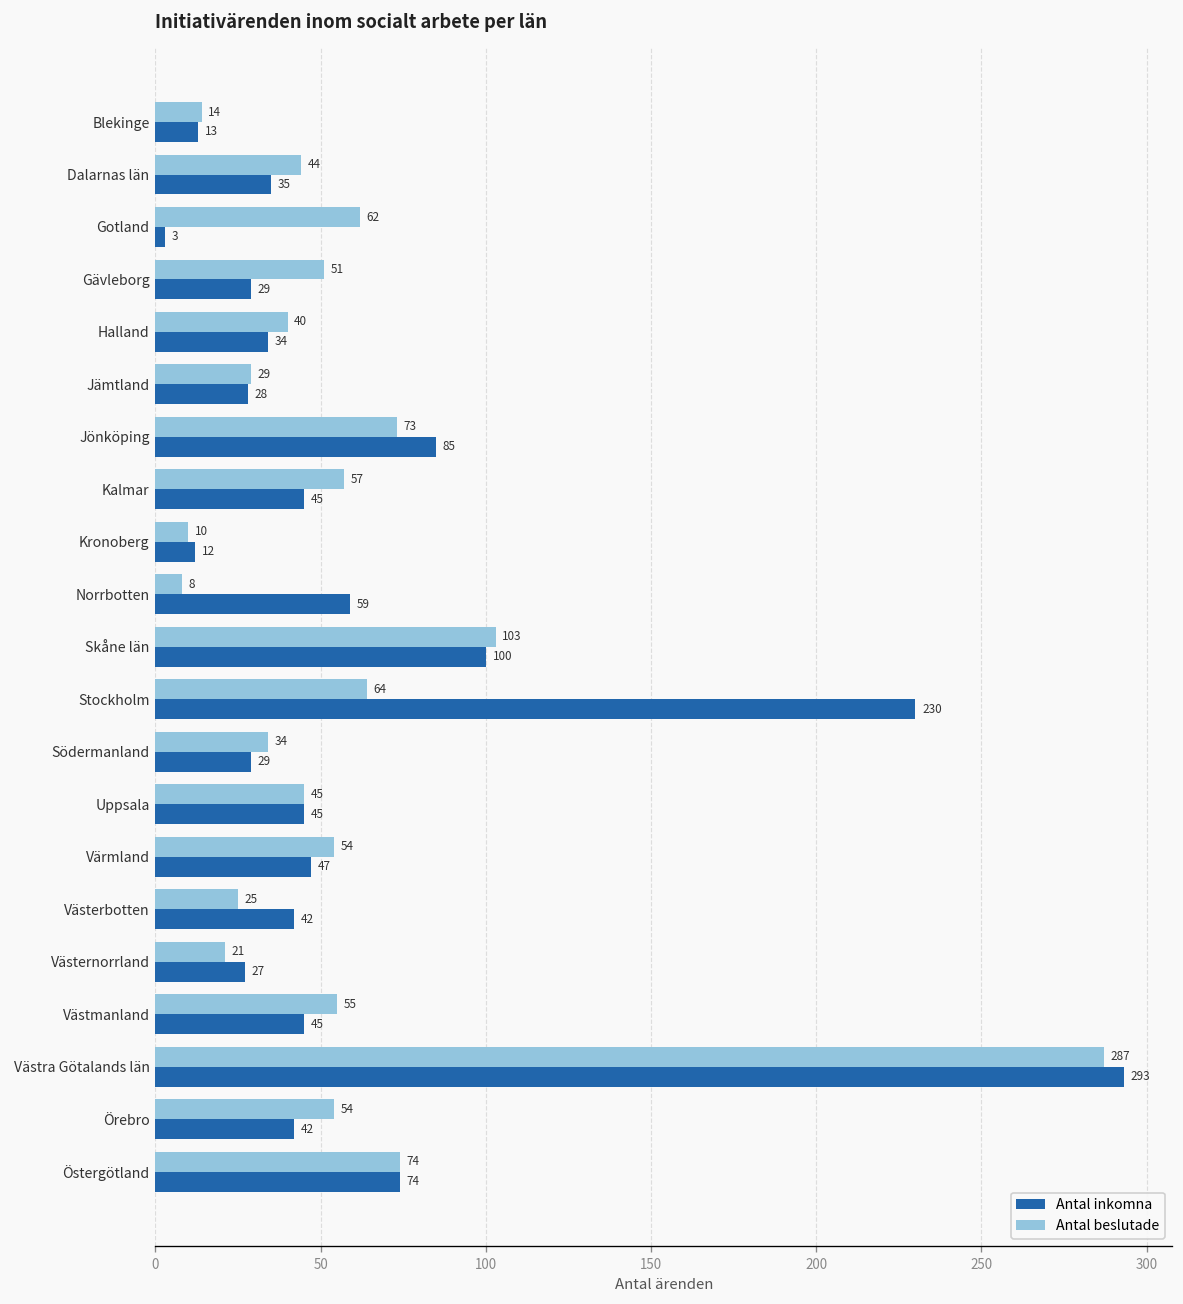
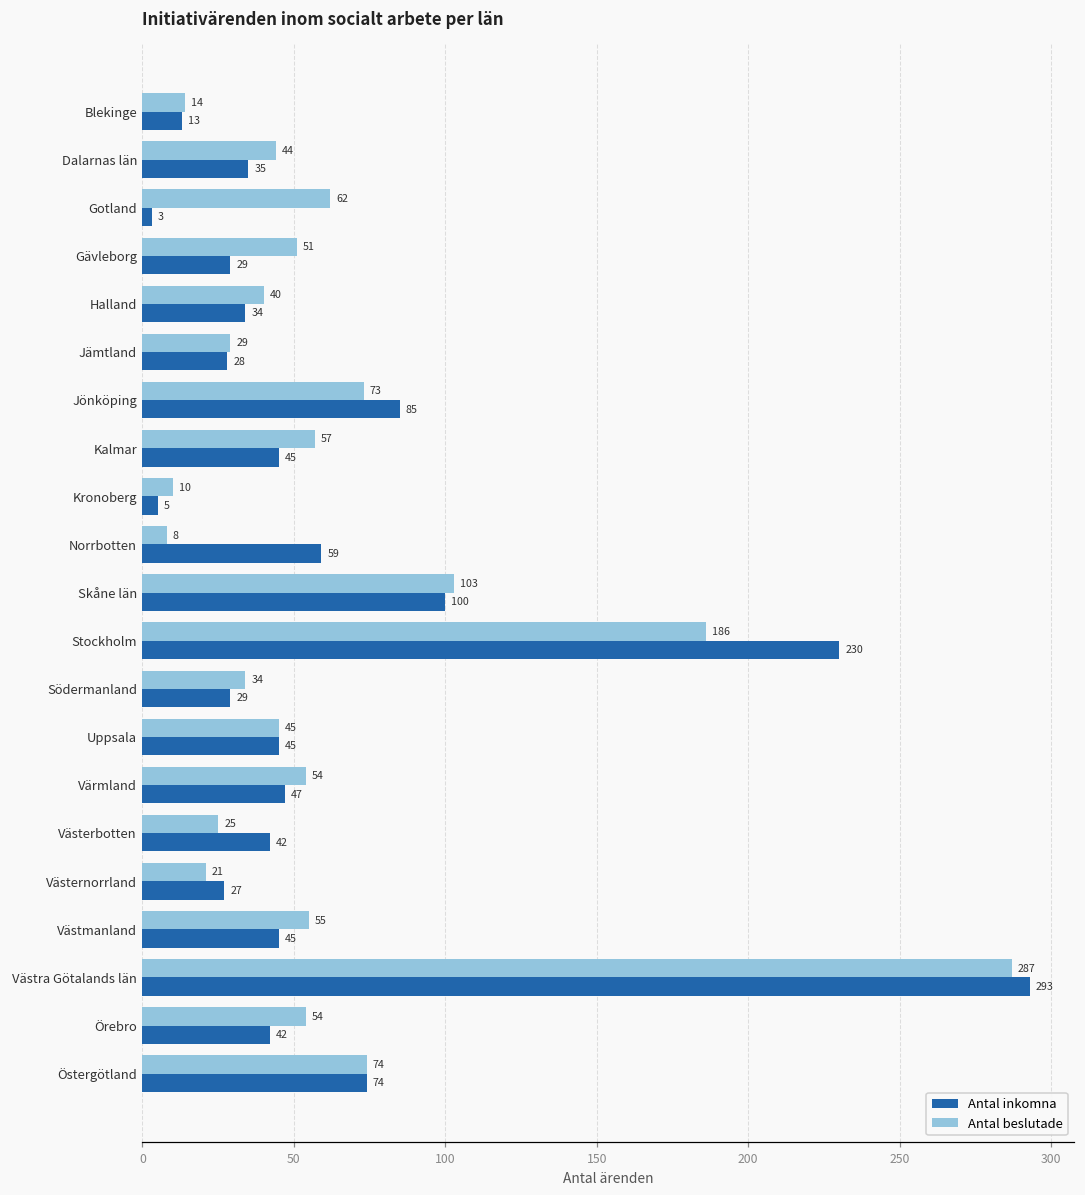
  {
    "Antal inkomna": {
      "Blekinge": 13,
      "Dalarnas län": 35,
      "Gotland": 3,
      "Gävleborg": 29,
      "Halland": 34,
      "Jämtland": 28,
      "Jönköping": 85,
      "Kalmar": 45,
-     "Kronoberg": 12,
+     "Kronoberg": 5,
      "Norrbotten": 59,
      "Skåne län": 100,
      "Stockholm": 230,
      "Södermanland": 29,
      "Uppsala": 45,
      "Värmland": 47,
      "Västerbotten": 42,
      "Västernorrland": 27,
      "Västmanland": 45,
      "Västra Götalands län": 293,
      "Örebro": 42,
      "Östergötland": 74
    },
    "Antal beslutade": {
      "Blekinge": 14,
      "Dalarnas län": 44,
      "Gotland": 62,
      "Gävleborg": 51,
      "Halland": 40,
      "Jämtland": 29,
      "Jönköping": 73,
      "Kalmar": 57,
      "Kronoberg": 10,
      "Norrbotten": 8,
      "Skåne län": 103,
-     "Stockholm": 64,
+     "Stockholm": 186,
      "Södermanland": 34,
      "Uppsala": 45,
      "Värmland": 54,
      "Västerbotten": 25,
      "Västernorrland": 21,
      "Västmanland": 55,
      "Västra Götalands län": 287,
      "Örebro": 54,
      "Östergötland": 74
    }
  }
